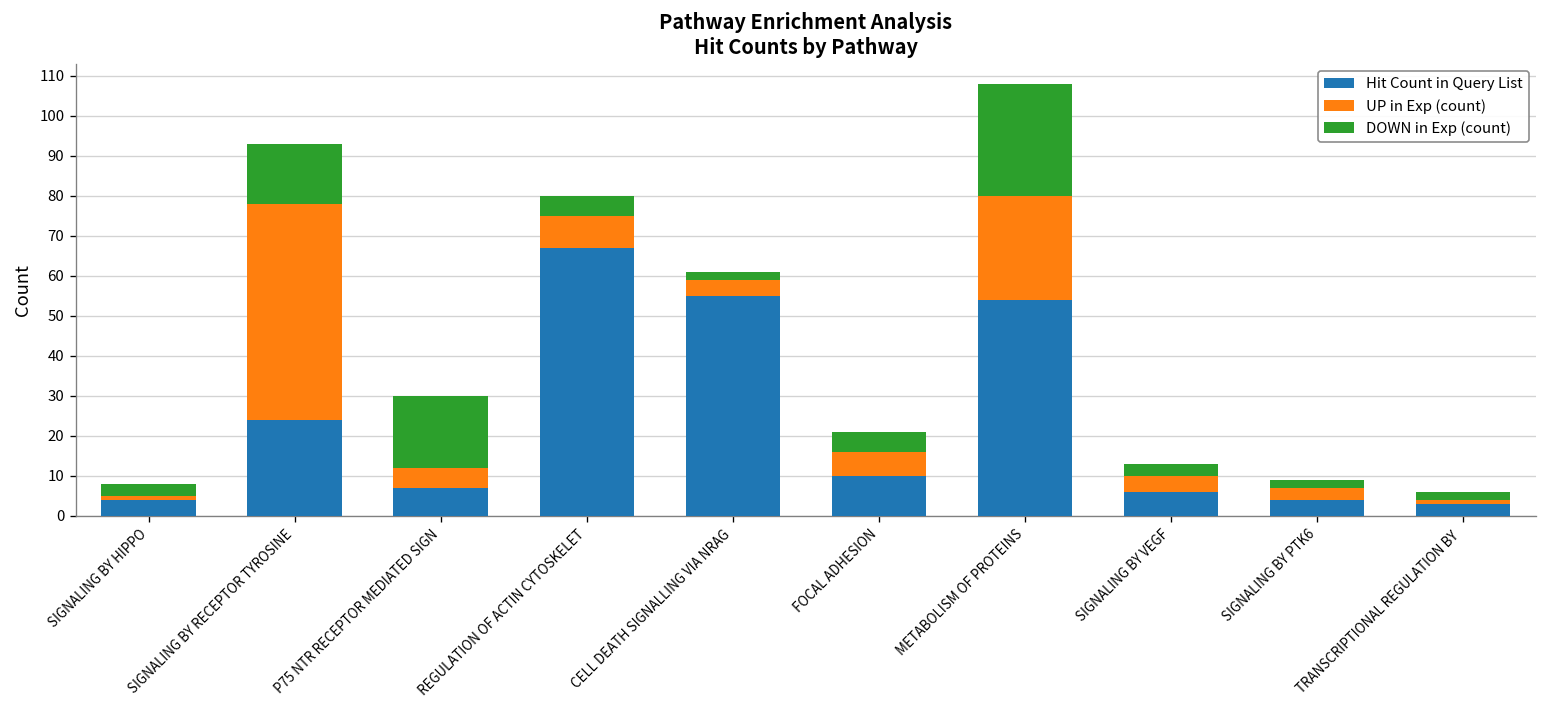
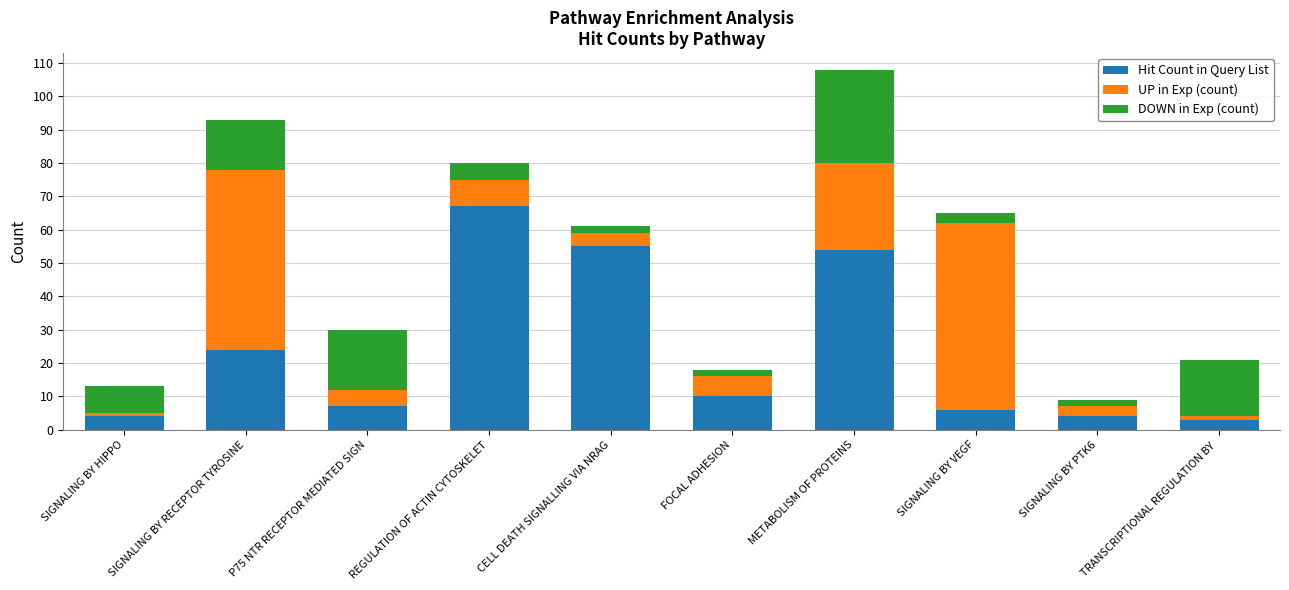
  {
    "Hit Count in Query List": {
      "SIGNALING BY HIPPO": 4,
      "SIGNALING BY RECEPTOR TYROSINE": 24,
      "P75 NTR RECEPTOR MEDIATED SIGN": 7,
      "REGULATION OF ACTIN CYTOSKELET": 67,
      "CELL DEATH SIGNALLING VIA NRAG": 55,
      "FOCAL ADHESION": 10,
      "METABOLISM OF PROTEINS": 54,
      "SIGNALING BY VEGF": 6,
      "SIGNALING BY PTK6": 4,
      "TRANSCRIPTIONAL REGULATION BY": 3
    },
    "UP in Exp (count)": {
      "SIGNALING BY HIPPO": 1,
      "SIGNALING BY RECEPTOR TYROSINE": 54,
      "P75 NTR RECEPTOR MEDIATED SIGN": 5,
      "REGULATION OF ACTIN CYTOSKELET": 8,
      "CELL DEATH SIGNALLING VIA NRAG": 4,
      "FOCAL ADHESION": 6,
      "METABOLISM OF PROTEINS": 26,
-     "SIGNALING BY VEGF": 4,
+     "SIGNALING BY VEGF": 56,
      "SIGNALING BY PTK6": 3,
      "TRANSCRIPTIONAL REGULATION BY": 1
    },
    "DOWN in Exp (count)": {
-     "SIGNALING BY HIPPO": 3,
+     "SIGNALING BY HIPPO": 8,
      "SIGNALING BY RECEPTOR TYROSINE": 15,
      "P75 NTR RECEPTOR MEDIATED SIGN": 18,
      "REGULATION OF ACTIN CYTOSKELET": 5,
      "CELL DEATH SIGNALLING VIA NRAG": 2,
-     "FOCAL ADHESION": 5,
+     "FOCAL ADHESION": 2,
      "METABOLISM OF PROTEINS": 28,
      "SIGNALING BY VEGF": 3,
      "SIGNALING BY PTK6": 2,
-     "TRANSCRIPTIONAL REGULATION BY": 2
+     "TRANSCRIPTIONAL REGULATION BY": 17
    }
  }
